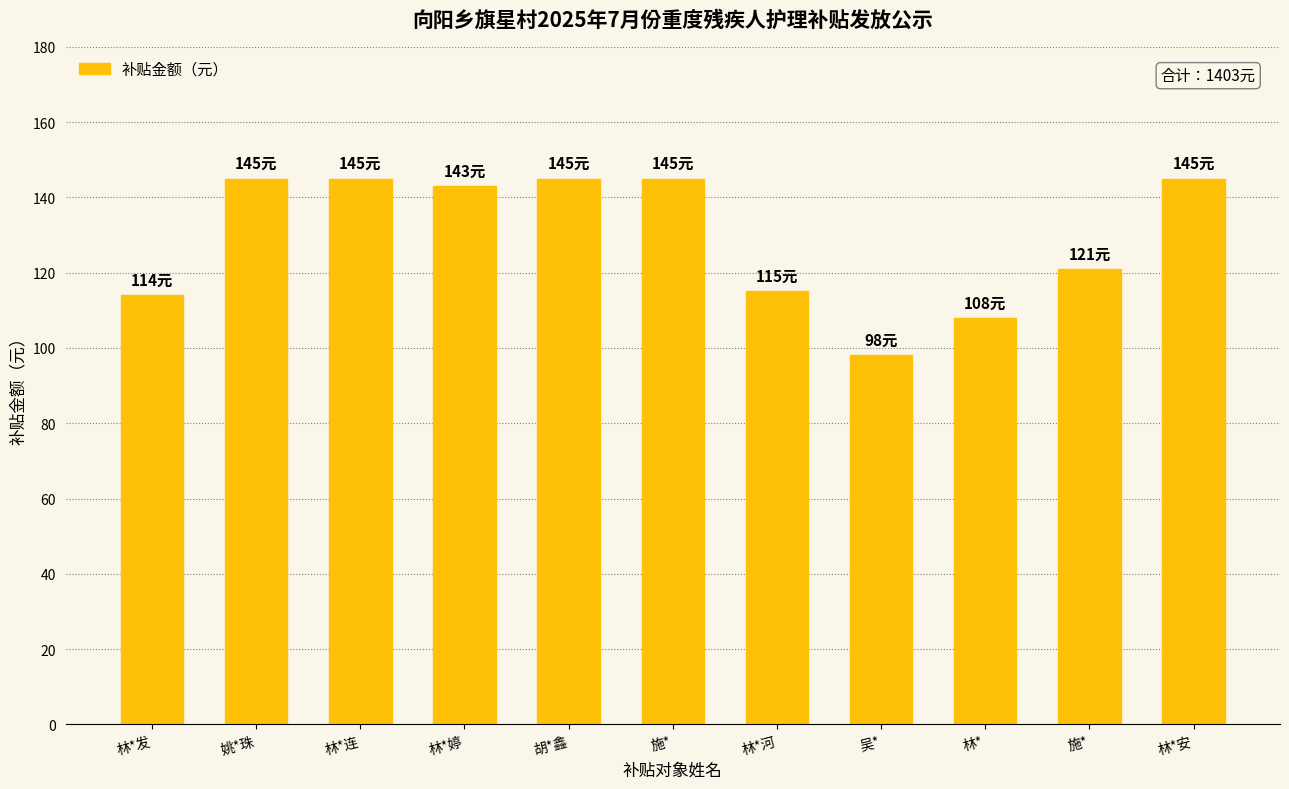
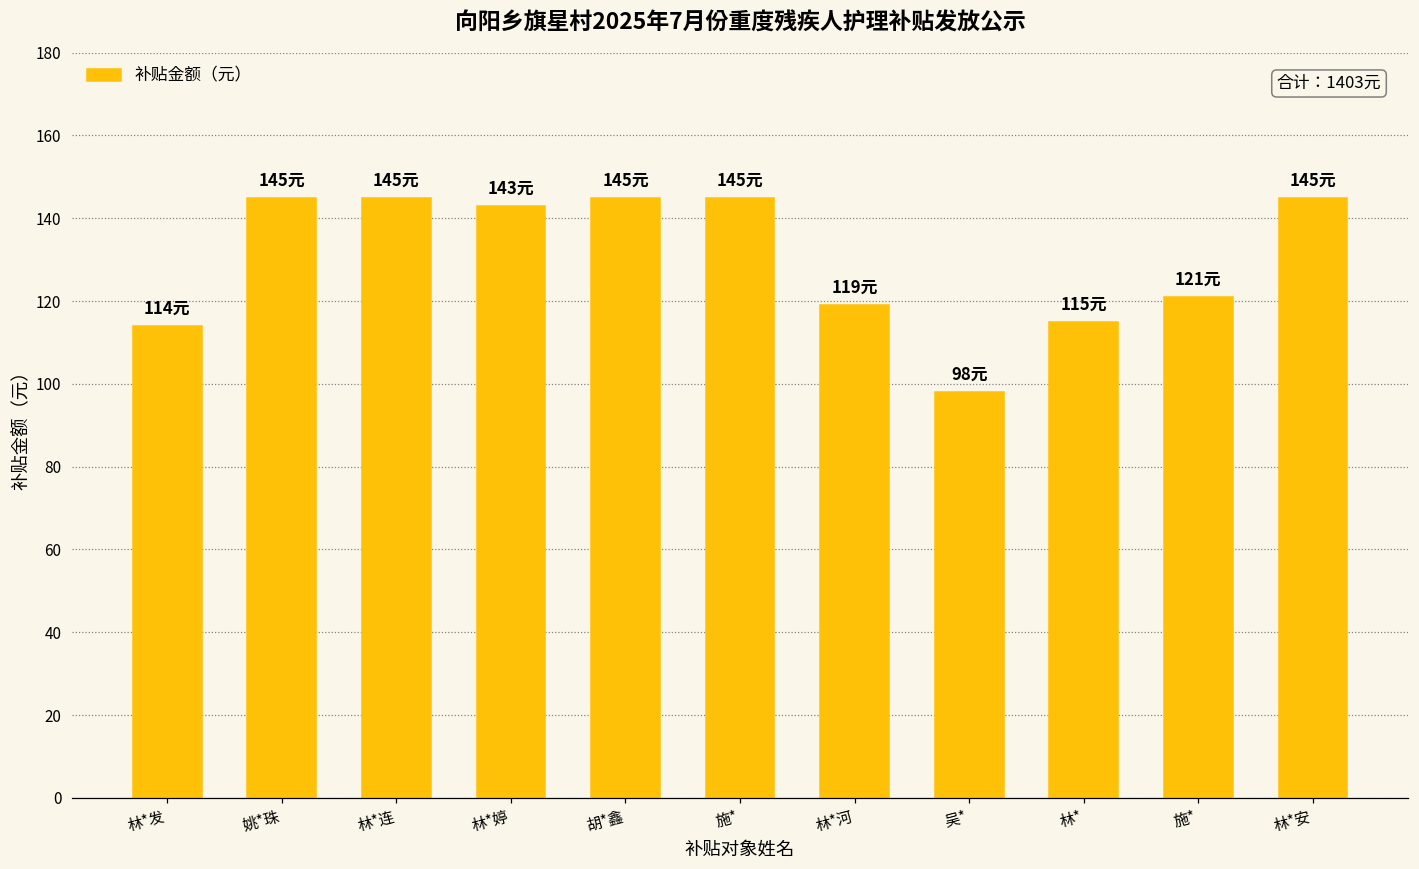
  {
    "林*发": "114元",
    "姚*珠": "145元",
    "林*连": "145元",
    "林*婷": "143元",
    "胡*鑫": "145元",
-   "林*河": "115元",
+   "林*河": "119元",
    "吴*": "98元",
-   "林*": "108元",
+   "林*": "115元",
    "林*安": "145元"
  }
